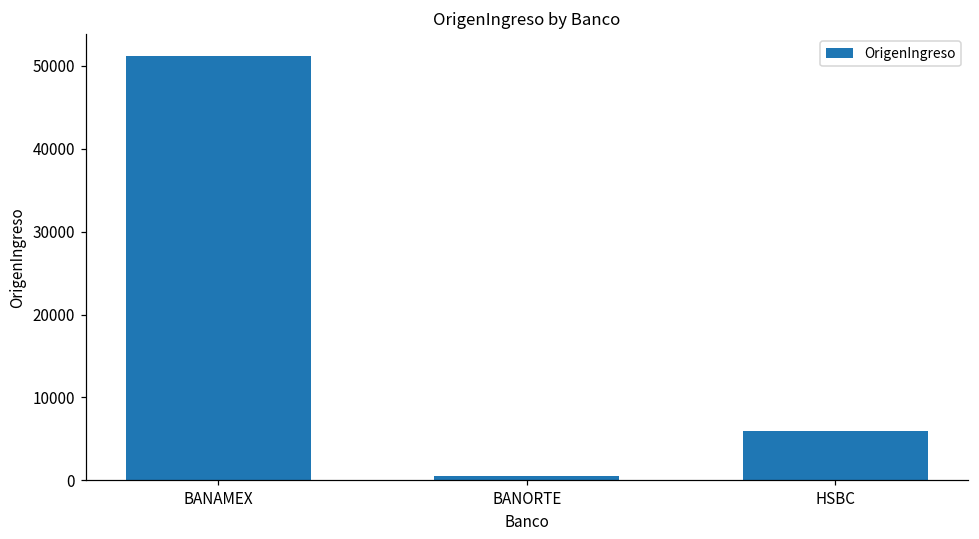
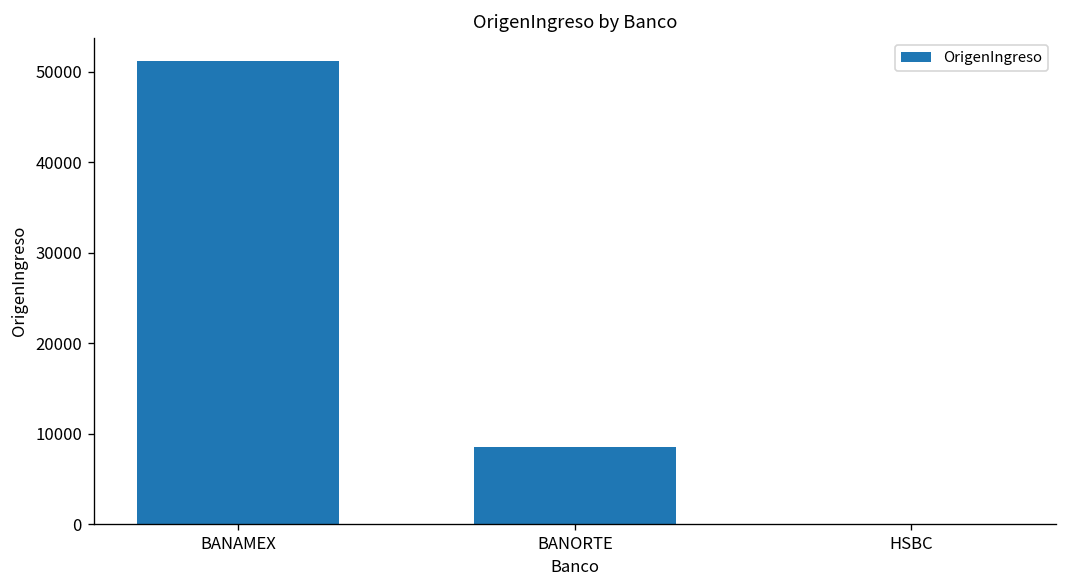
  {
    "BANAMEX": 51000,
-   "BANORTE": 1000,
-   "HSBC": 6000
+   "BANORTE": 9000,
+   "HSBC": 0
  }
